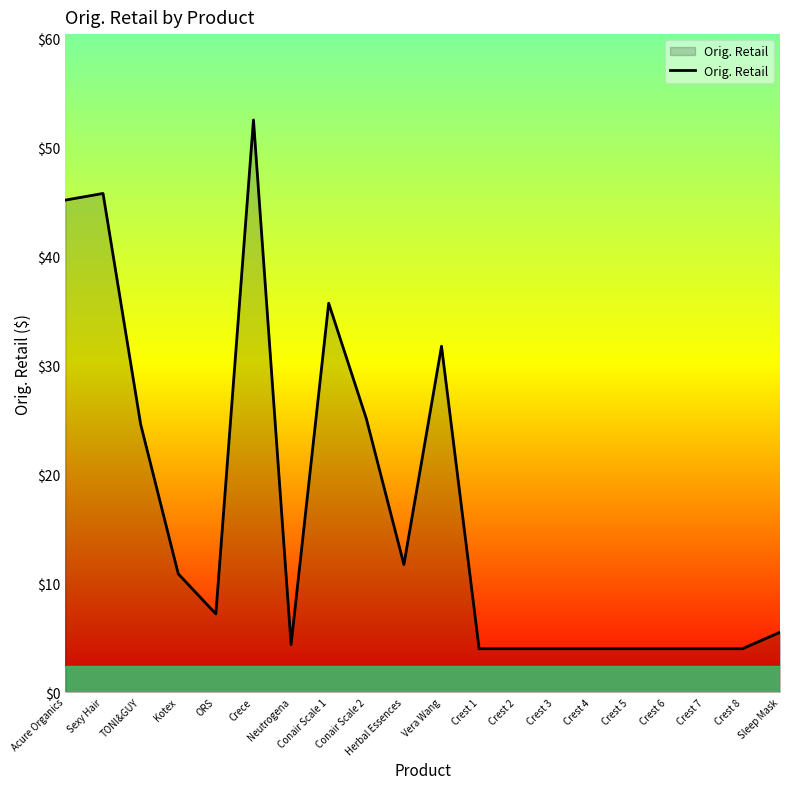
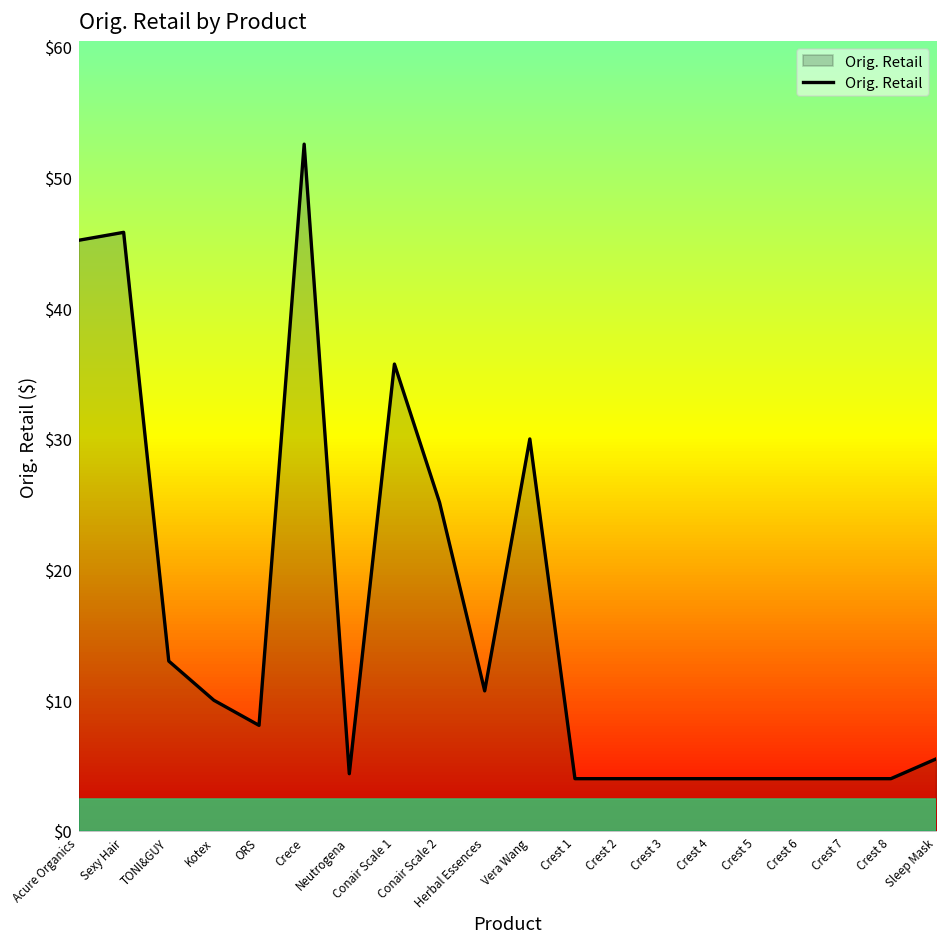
  {
    "Acure Organics": "$45.2",
    "Sexy Hair": "$45.8",
-   "TONI&GUY": "$24.6",
-   "Kotex": "$10.9",
-   "ORS": "$7.2",
+   "TONI&GUY": "$13.0",
+   "Kotex": "$10.0",
+   "ORS": "$8.1",
    "Crece": "$52.6",
    "Neutrogena": "$4.4",
    "Conair Scale 1": "$35.7",
    "Conair Scale 2": "$25.1",
-   "Herbal Essences": "$11.7",
-   "Vera Wang": "$31.8",
+   "Herbal Essences": "$10.7",
+   "Vera Wang": "$30.0",
    "Crest 1": "$4.0",
    "Crest 2": "$4.0",
    "Crest 3": "$4.0",
    "Crest 4": "$4.0",
    "Crest 5": "$4.0",
    "Crest 6": "$4.0",
    "Crest 7": "$4.0",
    "Crest 8": "$4.0",
    "Sleep Mask": "$5.5"
  }
